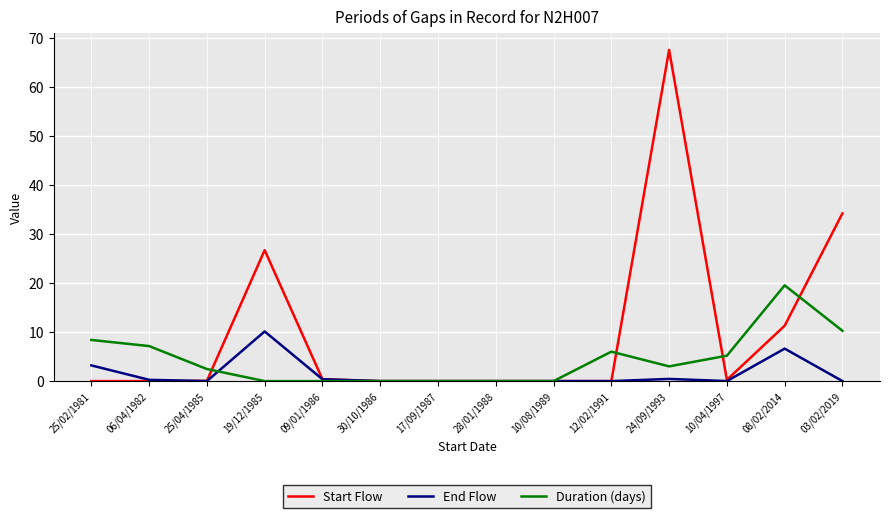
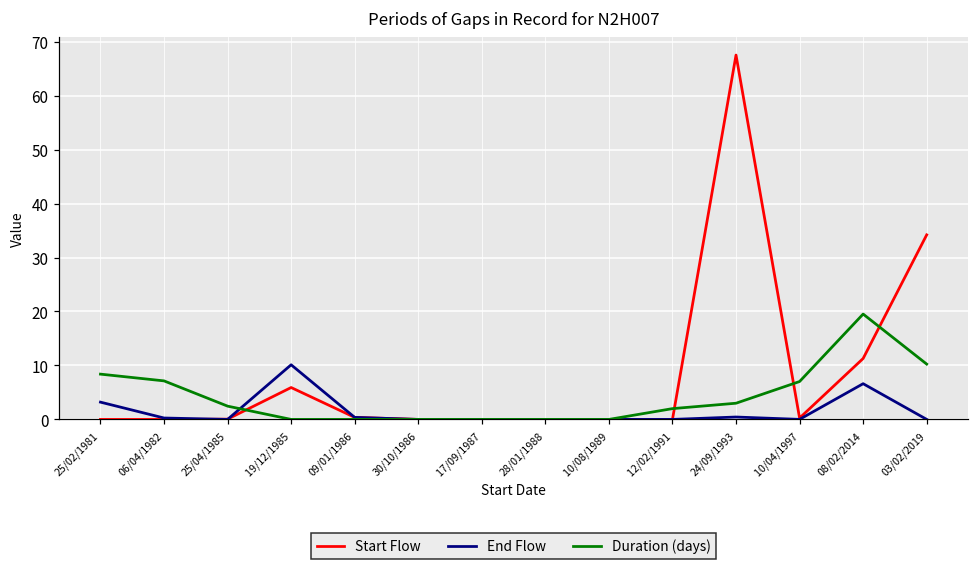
  {
    "Start Flow": {
      "25/02/1981": 0,
-     "19/12/1985": 27,
+     "19/12/1985": 6,
      "24/09/1993": 68,
      "08/02/2014": 11,
      "03/02/2019": 34
    },
    "End Flow": {
      "25/02/1981": 3,
      "19/12/1985": 10,
      "24/09/1993": 0,
      "08/02/2014": 7,
      "03/02/2019": 0
    },
    "Duration (days)": {
      "25/02/1981": 8,
      "06/04/1982": 7,
      "25/04/1985": 2,
      "19/12/1985": 0,
-     "12/02/1991": 6,
+     "12/02/1991": 2,
      "24/09/1993": 3,
-     "10/04/1997": 5,
+     "10/04/1997": 7,
      "08/02/2014": 20,
      "03/02/2019": 10
    }
  }
